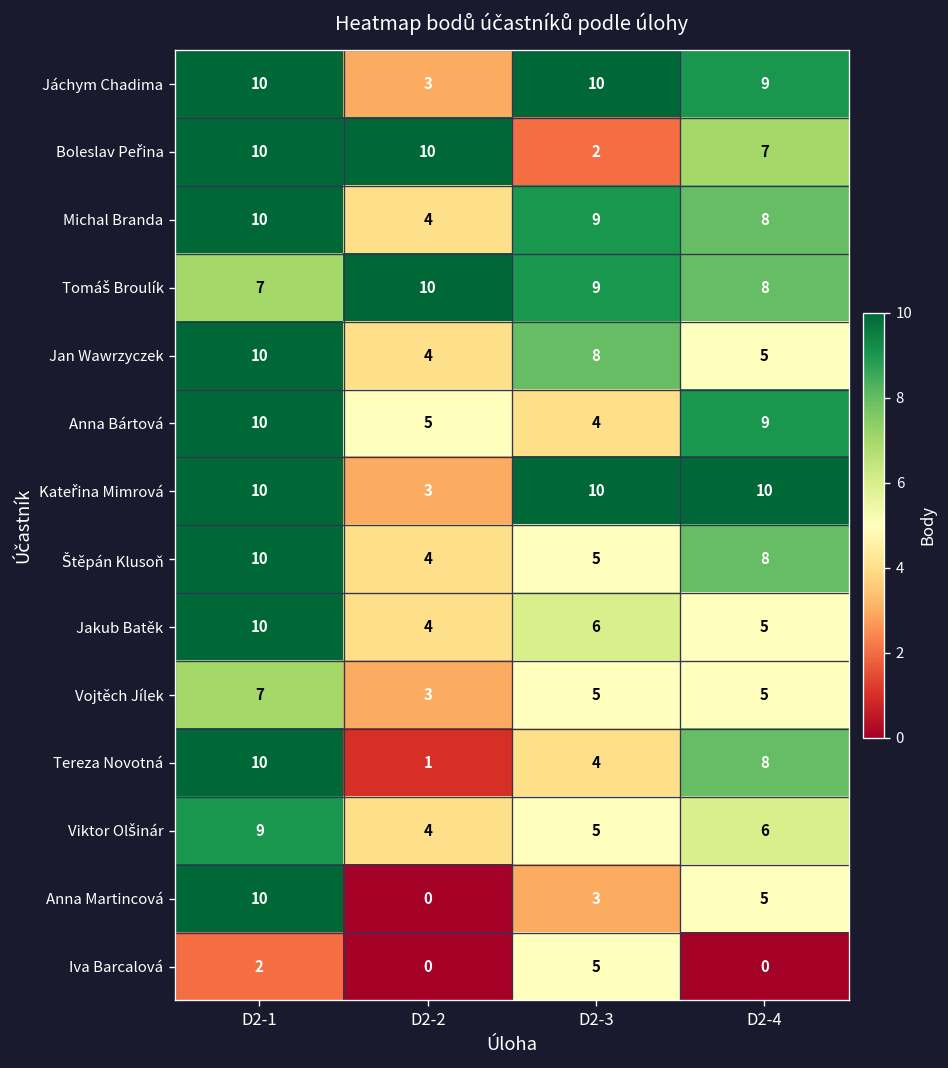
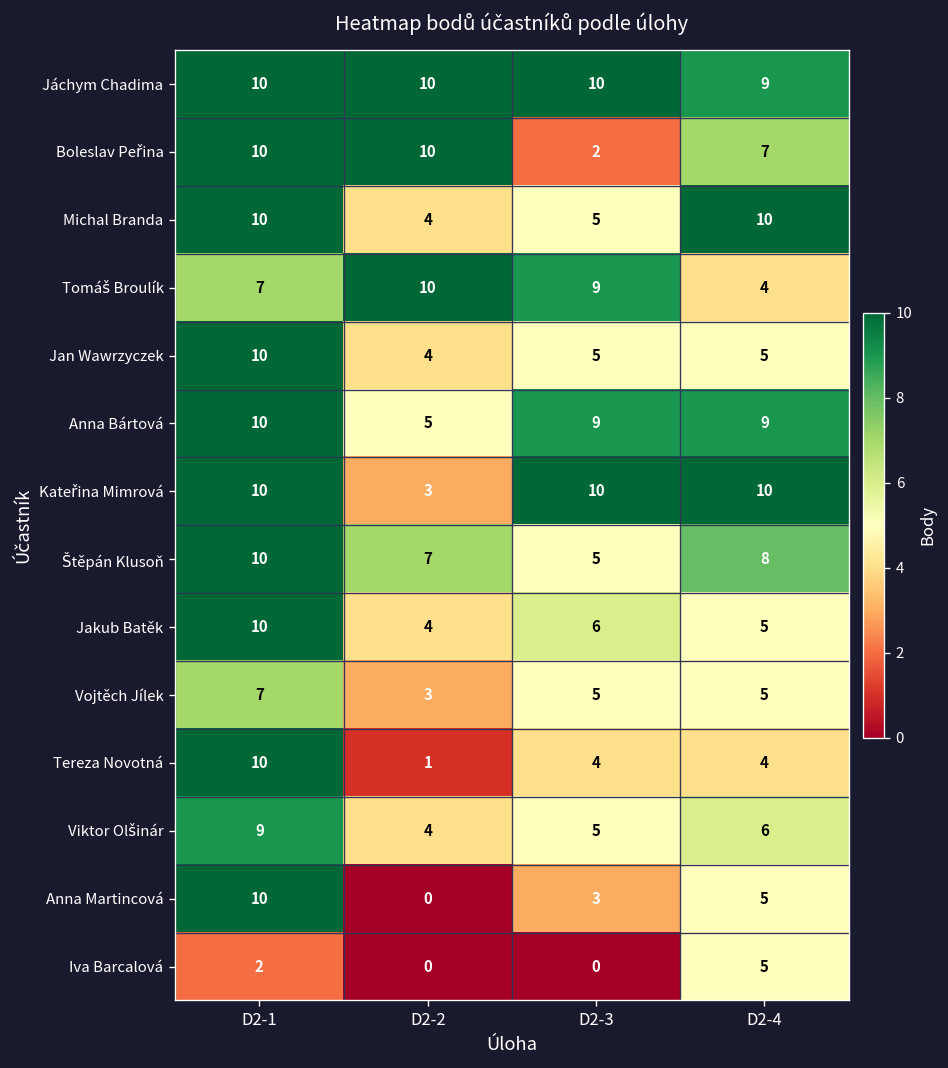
  {
    "Jáchym Chadima": {
      "D2-1": 10,
-     "D2-2": 3,
+     "D2-2": 10,
      "D2-3": 10,
      "D2-4": 9
    },
    "Boleslav Peřina": {
      "D2-1": 10,
      "D2-2": 10,
      "D2-3": 2,
      "D2-4": 7
    },
    "Michal Branda": {
      "D2-1": 10,
      "D2-2": 4,
-     "D2-3": 9,
-     "D2-4": 8
+     "D2-3": 5,
+     "D2-4": 10
    },
    "Tomáš Broulík": {
      "D2-1": 7,
      "D2-2": 10,
      "D2-3": 9,
-     "D2-4": 8
+     "D2-4": 4
    },
    "Jan Wawrzyczek": {
      "D2-1": 10,
      "D2-2": 4,
-     "D2-3": 8,
+     "D2-3": 5,
      "D2-4": 5
    },
    "Anna Bártová": {
      "D2-1": 10,
      "D2-2": 5,
-     "D2-3": 4,
+     "D2-3": 9,
      "D2-4": 9
    },
    "Kateřina Mimrová": {
      "D2-1": 10,
      "D2-2": 3,
      "D2-3": 10,
      "D2-4": 10
    },
    "Štěpán Klusoň": {
      "D2-1": 10,
-     "D2-2": 4,
+     "D2-2": 7,
      "D2-3": 5,
      "D2-4": 8
    },
    "Jakub Batěk": {
      "D2-1": 10,
      "D2-2": 4,
      "D2-3": 6,
      "D2-4": 5
    },
    "Vojtěch Jílek": {
      "D2-1": 7,
      "D2-2": 3,
      "D2-3": 5,
      "D2-4": 5
    },
    "Tereza Novotná": {
      "D2-1": 10,
      "D2-2": 1,
      "D2-3": 4,
-     "D2-4": 8
+     "D2-4": 4
    },
    "Viktor Olšinár": {
      "D2-1": 9,
      "D2-2": 4,
      "D2-3": 5,
      "D2-4": 6
    },
    "Anna Martincová": {
      "D2-1": 10,
      "D2-2": 0,
      "D2-3": 3,
      "D2-4": 5
    },
    "Iva Barcalová": {
      "D2-1": 2,
      "D2-2": 0,
-     "D2-3": 5,
-     "D2-4": 0
+     "D2-3": 0,
+     "D2-4": 5
    }
  }
